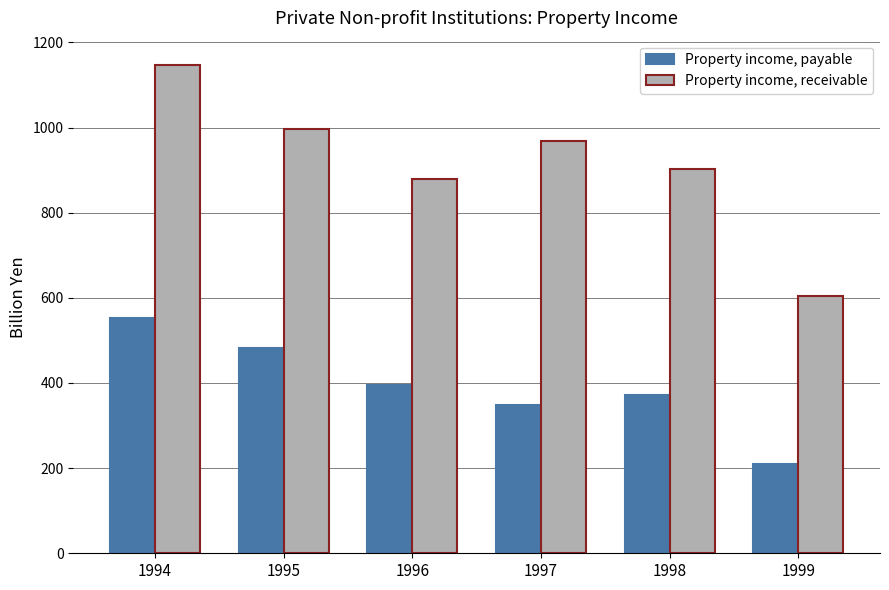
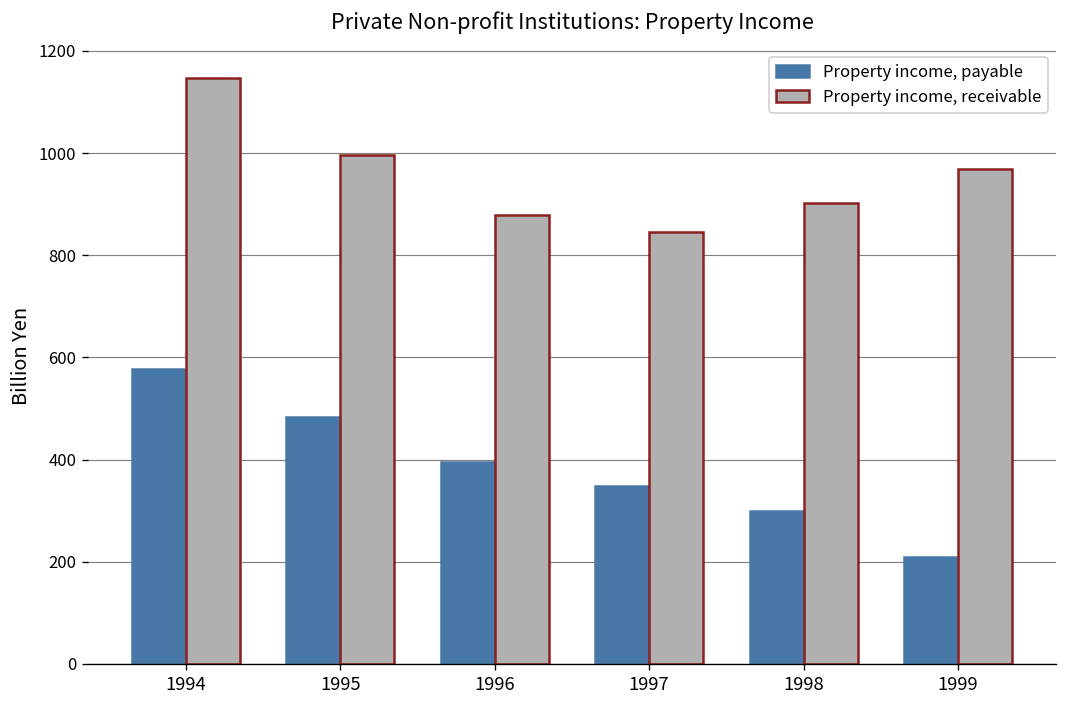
  {
    "Property income, payable": {
-     "1994": 550,
+     "1994": 580,
      "1995": 480,
      "1996": 390,
      "1997": 350,
-     "1998": 370,
+     "1998": 300,
      "1999": 210
    },
    "Property income, receivable": {
      "1994": 1150,
      "1995": 1000,
      "1996": 880,
-     "1997": 970,
+     "1997": 840,
      "1998": 900,
-     "1999": 610
+     "1999": 970
    }
  }
